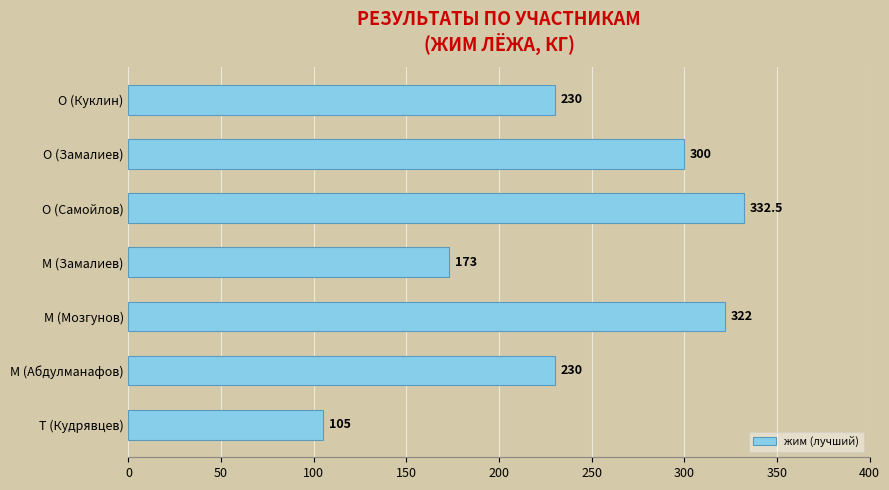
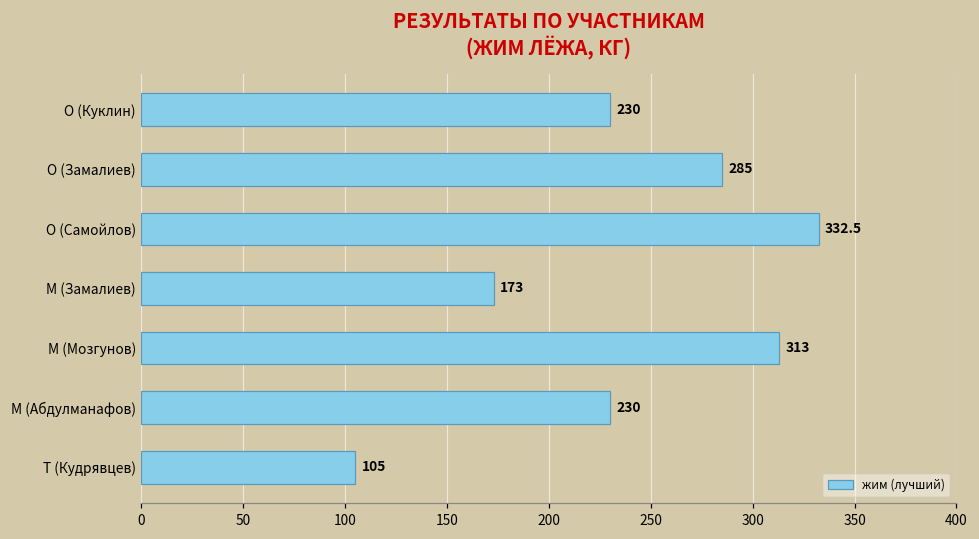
  {
    "O (Куклин)": 230,
-   "O (Замалиев)": 300,
+   "O (Замалиев)": 285,
    "O (Самойлов)": 332.5,
    "M (Замалиев)": 173,
-   "M (Мозгунов)": 322,
+   "M (Мозгунов)": 313,
    "M (Абдулманафов)": 230,
    "T (Кудрявцев)": 105
  }
